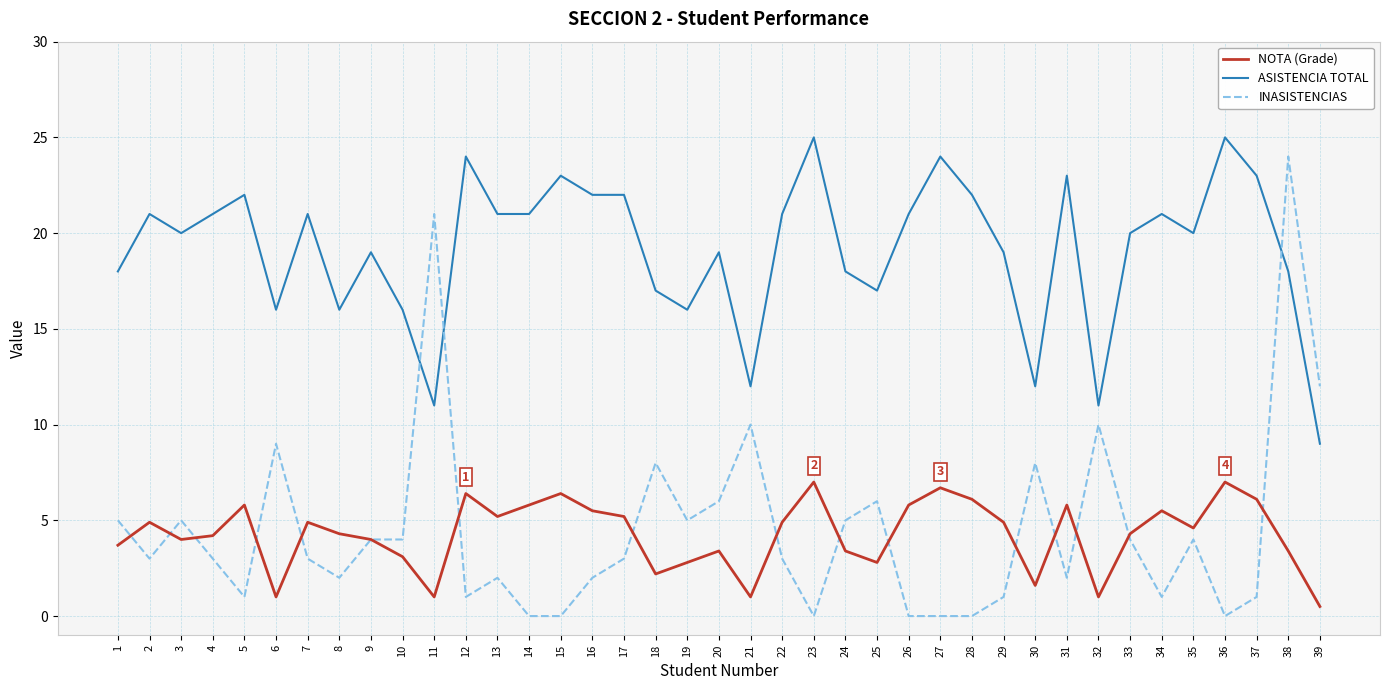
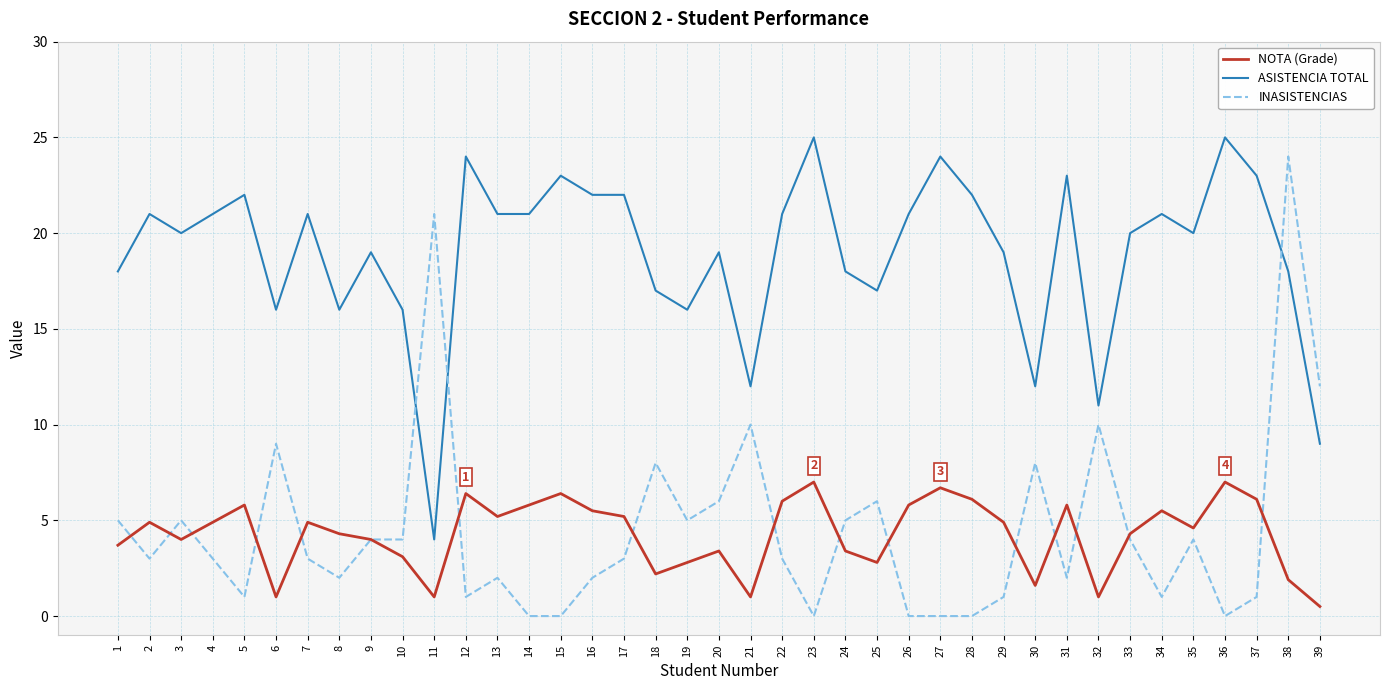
  {
    "NOTA (Grade)": {
      "1": 3.7,
      "2": 4.9,
      "3": 4.0,
-     "4": 4.2,
+     "4": 4.9,
      "5": 5.8,
      "6": 1.0,
      "7": 4.9,
      "8": 4.3,
      "10": 3.1,
      "11": 1.0,
      "13": 5.2,
      "14": 5.8,
      "15": 6.4,
      "16": 5.5,
      "17": 5.2,
      "18": 2.2,
      "19": 2.8,
      "20": 3.4,
      "21": 1.0,
-     "22": 4.9,
+     "22": 6.0,
      "24": 3.4,
      "25": 2.8,
      "26": 5.8,
      "28": 6.1,
      "29": 4.9,
      "30": 1.6,
      "31": 5.8,
      "32": 1.0,
      "33": 4.3,
      "34": 5.5,
      "35": 4.6,
      "37": 6.1,
-     "38": 3.4,
+     "38": 1.9,
      "39": 0.5
    },
    "ASISTENCIA TOTAL": {
      "1": 18,
      "2": 21,
      "3": 20,
      "4": 21,
      "5": 22,
      "6": 16,
      "7": 21,
      "8": 16,
      "9": 19,
      "10": 16,
-     "11": 11,
+     "11": 4,
      "12": 24,
      "13": 21,
      "14": 21,
      "15": 23,
      "16": 22,
      "17": 22,
      "18": 17,
      "19": 16,
      "20": 19,
      "21": 12,
      "22": 21,
      "23": 25,
      "24": 18,
      "25": 17,
      "26": 21,
      "27": 24,
      "28": 22,
      "29": 19,
      "30": 12,
      "31": 23,
      "32": 11,
      "33": 20,
      "34": 21,
      "35": 20,
      "36": 25,
      "37": 23,
      "38": 18,
      "39": 9
    },
    "INASISTENCIAS": {
      "1": 5.0,
      "2": 3.0,
      "3": 5.0,
      "4": 3.0,
      "5": 1.0,
      "6": 9.0,
      "7": 3.0,
      "8": 2.0,
      "10": 4.0,
      "11": 21.0,
      "12": 1.0,
      "13": 2.0,
      "14": 0.0,
      "15": 0.0,
      "16": 2.0,
      "17": 3.0,
      "18": 8.0,
      "19": 5.0,
      "20": 6.0,
      "21": 10.0,
      "22": 3.0,
      "23": 0.0,
      "24": 5.0,
      "25": 6.0,
      "26": 0.0,
      "27": 0.0,
      "28": 0.0,
      "29": 1.0,
      "30": 8.0,
      "31": 2.0,
      "32": 10.0,
      "33": 4.0,
      "34": 1.0,
      "35": 4.0,
      "36": 0.0,
      "37": 1.0,
      "38": 24.0,
      "39": 12.0
    }
  }
